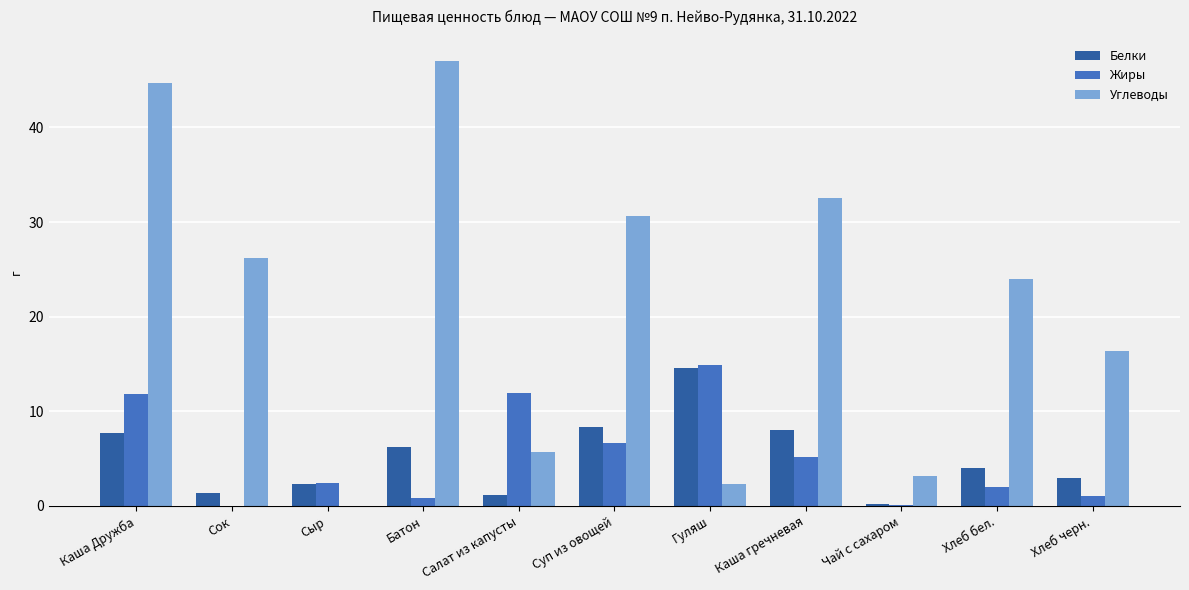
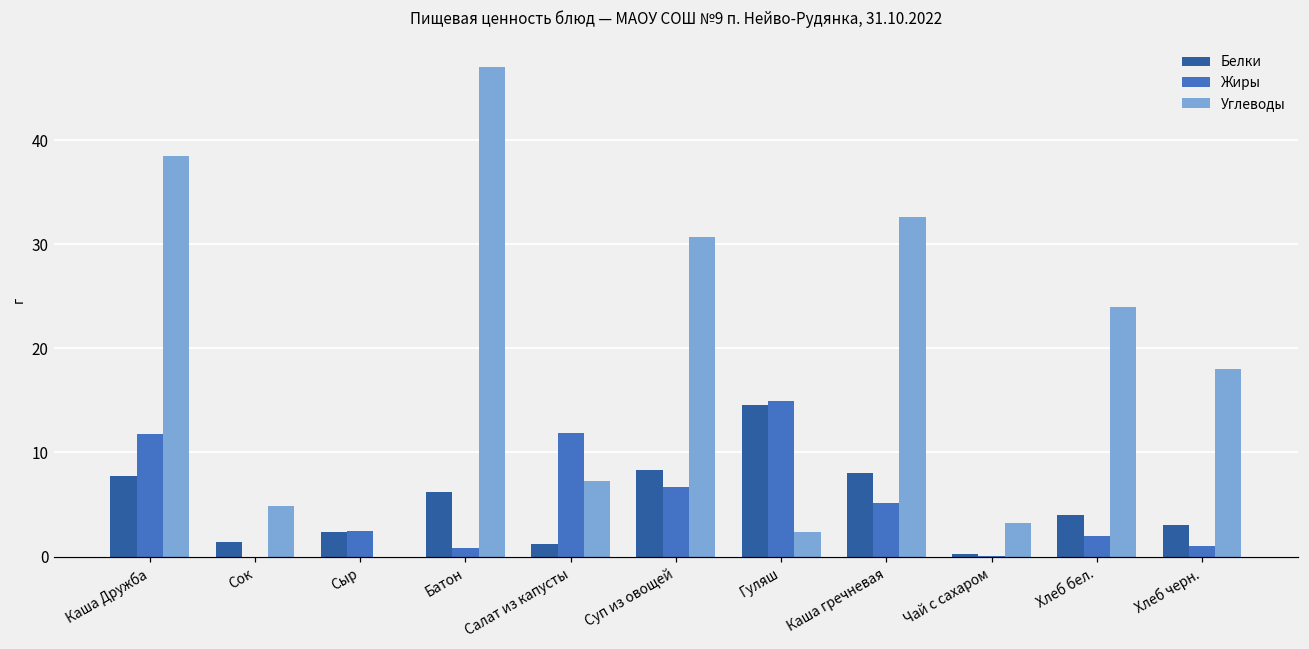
  {
    "Углеводы": {
-     "Каша Дружба": 45,
-     "Сок": 26,
+     "Каша Дружба": 39,
+     "Сок": 5,
      "Сыр": 0,
      "Батон": 47,
-     "Салат из капусты": 6,
+     "Салат из капусты": 7,
      "Суп из овощей": 31,
      "Гуляш": 2,
      "Каша гречневая": 33,
      "Чай с сахаром": 3,
      "Хлеб бел.": 24,
-     "Хлеб черн.": 16
+     "Хлеб черн.": 18
    }
  }
